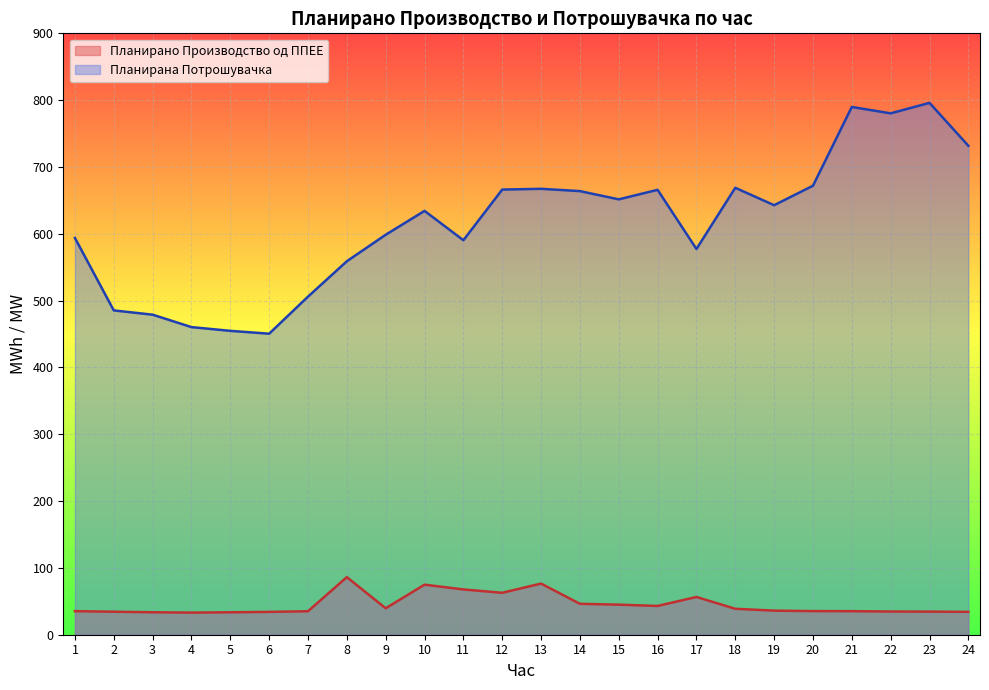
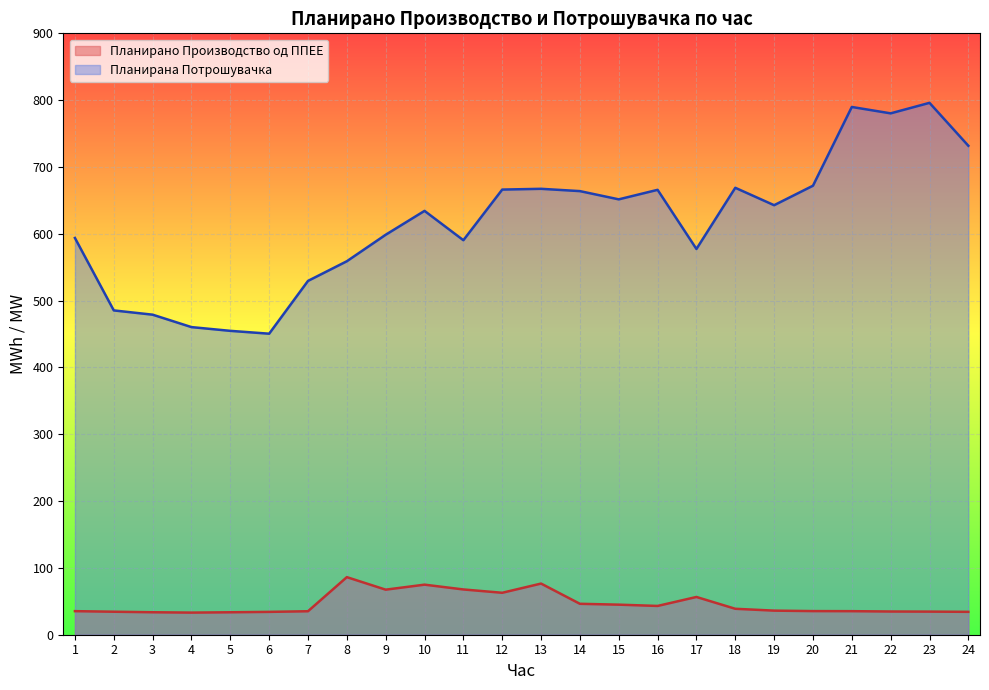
  {
    "Планирано Производство од ППЕЕ": {
      "1": 40,
      "2": 30,
      "3": 30,
      "4": 30,
      "5": 30,
      "6": 30,
      "7": 40,
      "8": 90,
-     "9": 40,
+     "9": 70,
      "10": 70,
      "11": 70,
      "12": 60,
      "13": 80,
      "14": 50,
      "15": 40,
      "16": 40,
      "17": 60,
      "18": 40,
      "19": 40,
      "20": 40,
      "21": 40,
      "22": 30,
      "23": 30,
      "24": 30
    },
    "Планирана Потрошувачка": {
      "1": 590,
      "2": 490,
      "3": 480,
      "4": 460,
      "5": 450,
      "6": 450,
-     "7": 510,
+     "7": 530,
      "8": 560,
      "9": 600,
      "10": 630,
      "11": 590,
      "12": 670,
      "13": 670,
      "14": 660,
      "15": 650,
      "16": 670,
      "17": 580,
      "18": 670,
      "19": 640,
      "20": 670,
      "21": 790,
      "22": 780,
      "23": 800,
      "24": 730
    }
  }
